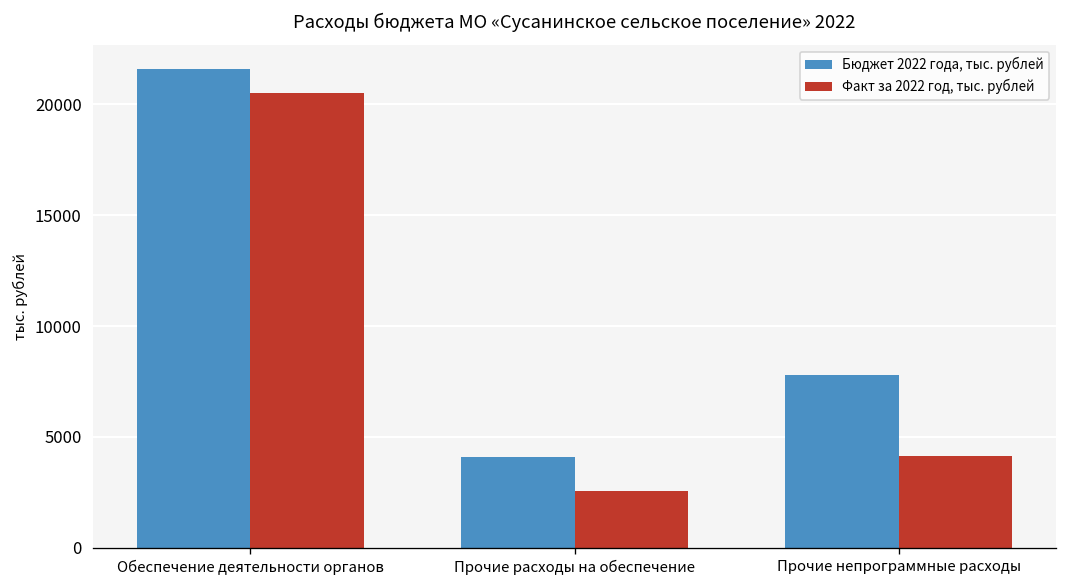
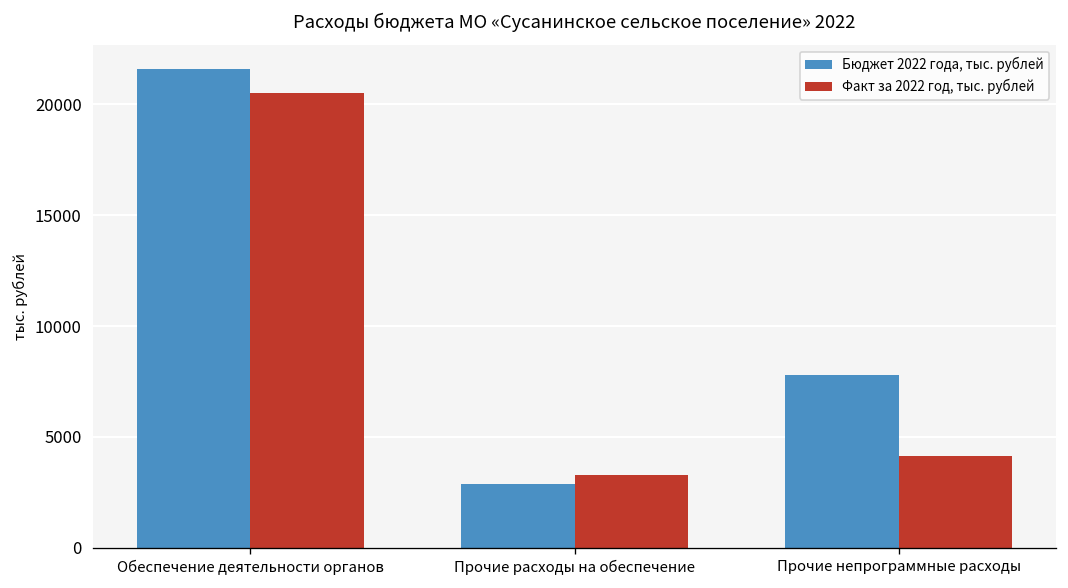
  {
    "Бюджет 2022 года, тыс. рублей": {
      "Обеспечение деятельности органов": 21600,
-     "Прочие расходы на обеспечение": 4100,
+     "Прочие расходы на обеспечение": 2900,
      "Прочие непрограммные расходы": 7800
    },
    "Факт за 2022 год, тыс. рублей": {
      "Обеспечение деятельности органов": 20500,
-     "Прочие расходы на обеспечение": 2500,
+     "Прочие расходы на обеспечение": 3300,
      "Прочие непрограммные расходы": 4100
    }
  }
